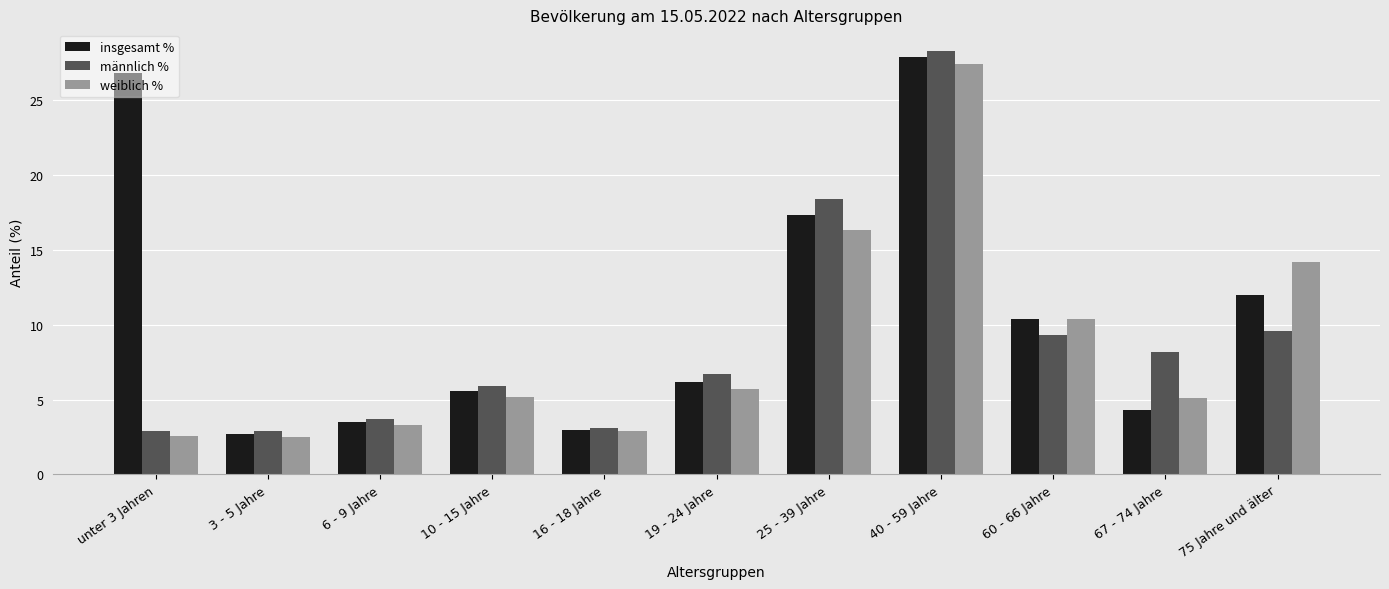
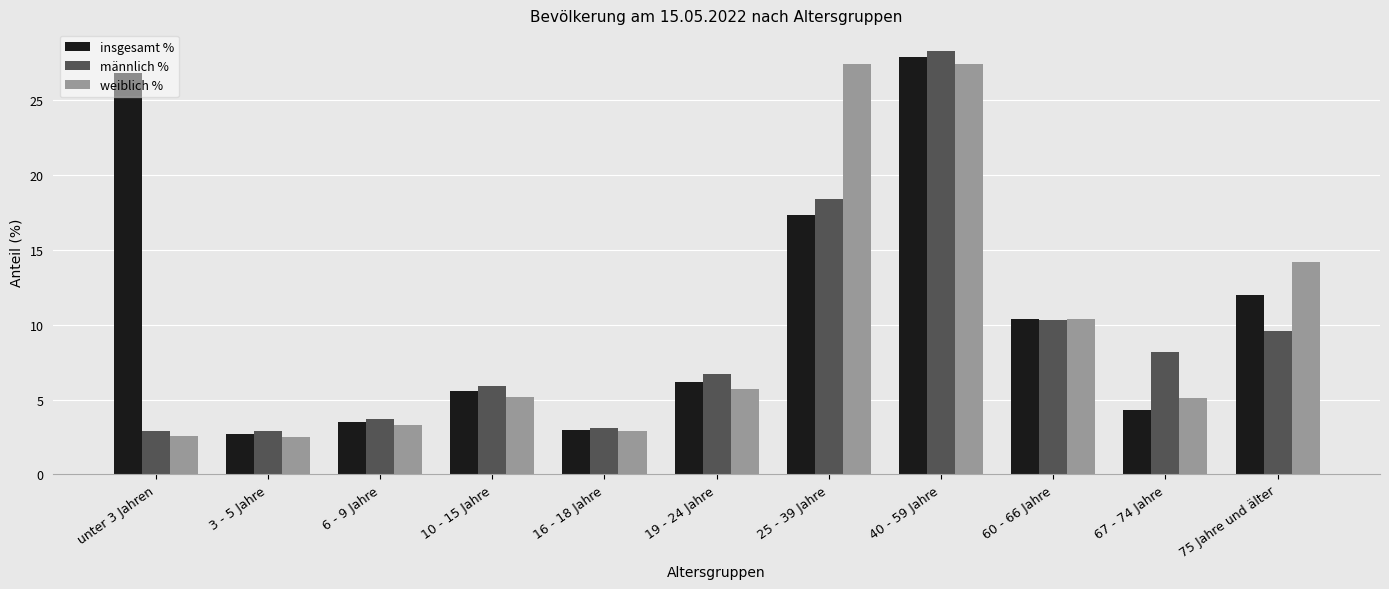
  {
    "insgesamt %": {
      "3 - 5 Jahre": 2.7,
      "6 - 9 Jahre": 3.5,
      "10 - 15 Jahre": 5.6,
      "16 - 18 Jahre": 3.0,
      "19 - 24 Jahre": 6.2,
      "25 - 39 Jahre": 17.3,
      "40 - 59 Jahre": 27.9,
      "60 - 66 Jahre": 10.4,
      "67 - 74 Jahre": 4.3,
      "75 Jahre und älter": 12.0
    },
    "männlich %": {
      "unter 3 Jahren": 2.9,
      "3 - 5 Jahre": 2.9,
      "6 - 9 Jahre": 3.7,
      "10 - 15 Jahre": 5.9,
      "16 - 18 Jahre": 3.1,
      "19 - 24 Jahre": 6.7,
      "25 - 39 Jahre": 18.4,
      "40 - 59 Jahre": 28.3,
-     "60 - 66 Jahre": 9.3,
+     "60 - 66 Jahre": 10.3,
      "67 - 74 Jahre": 8.2,
      "75 Jahre und älter": 9.6
    },
    "weiblich %": {
      "unter 3 Jahren": 2.6,
      "3 - 5 Jahre": 2.5,
      "6 - 9 Jahre": 3.3,
      "10 - 15 Jahre": 5.2,
      "16 - 18 Jahre": 2.9,
      "19 - 24 Jahre": 5.7,
-     "25 - 39 Jahre": 16.3,
+     "25 - 39 Jahre": 27.4,
      "40 - 59 Jahre": 27.4,
      "60 - 66 Jahre": 10.4,
      "67 - 74 Jahre": 5.1,
      "75 Jahre und älter": 14.2
    }
  }
